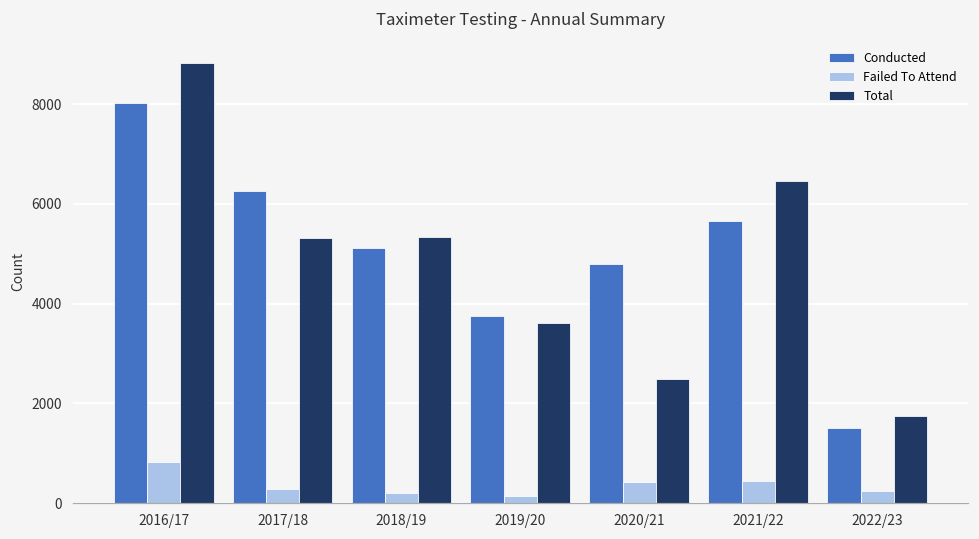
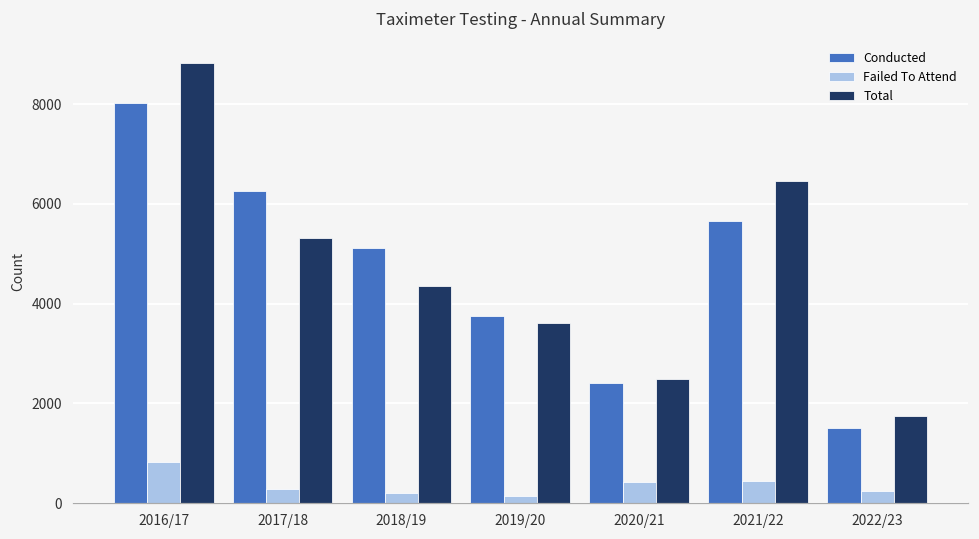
  {
    "Conducted": {
      "2016/17": 8000,
      "2017/18": 6300,
      "2018/19": 5100,
      "2019/20": 3700,
-     "2020/21": 4800,
+     "2020/21": 2400,
      "2021/22": 5700,
      "2022/23": 1500
    },
    "Failed To Attend": {
      "2016/17": 800,
      "2017/18": 300,
      "2018/19": 200,
      "2019/20": 100,
      "2020/21": 400,
      "2021/22": 400,
      "2022/23": 200
    },
    "Total": {
      "2016/17": 8800,
      "2017/18": 5300,
-     "2018/19": 5300,
+     "2018/19": 4400,
      "2019/20": 3600,
      "2020/21": 2500,
      "2021/22": 6500,
      "2022/23": 1700
    }
  }
